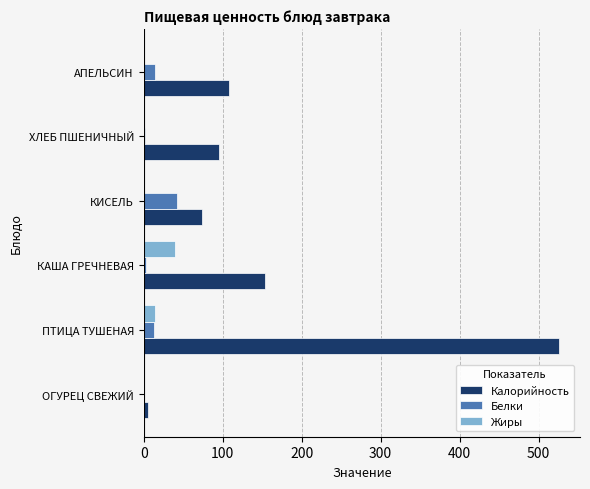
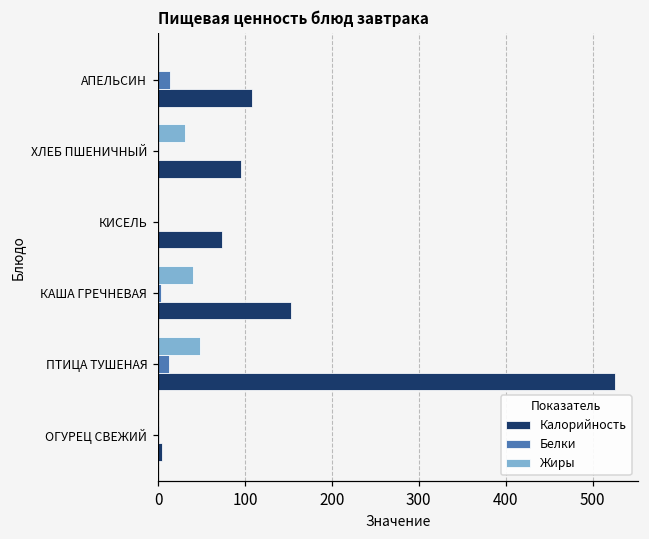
  {
    "Калорийность": {
      "АПЕЛЬСИН": 110,
      "ХЛЕБ ПШЕНИЧНЫЙ": 100,
      "КИСЕЛЬ": 70,
      "КАША ГРЕЧНЕВАЯ": 150,
      "ПТИЦА ТУШЕНАЯ": 530,
      "ОГУРЕЦ СВЕЖИЙ": 10
    },
    "Белки": {
      "АПЕЛЬСИН": 10,
-     "КИСЕЛЬ": 40,
+     "КИСЕЛЬ": 0,
      "ПТИЦА ТУШЕНАЯ": 10
    },
    "Жиры": {
-     "ХЛЕБ ПШЕНИЧНЫЙ": 0,
+     "ХЛЕБ ПШЕНИЧНЫЙ": 30,
      "КИСЕЛЬ": 0,
      "КАША ГРЕЧНЕВАЯ": 40,
-     "ПТИЦА ТУШЕНАЯ": 10,
+     "ПТИЦА ТУШЕНАЯ": 50,
      "ОГУРЕЦ СВЕЖИЙ": 0
    }
  }
